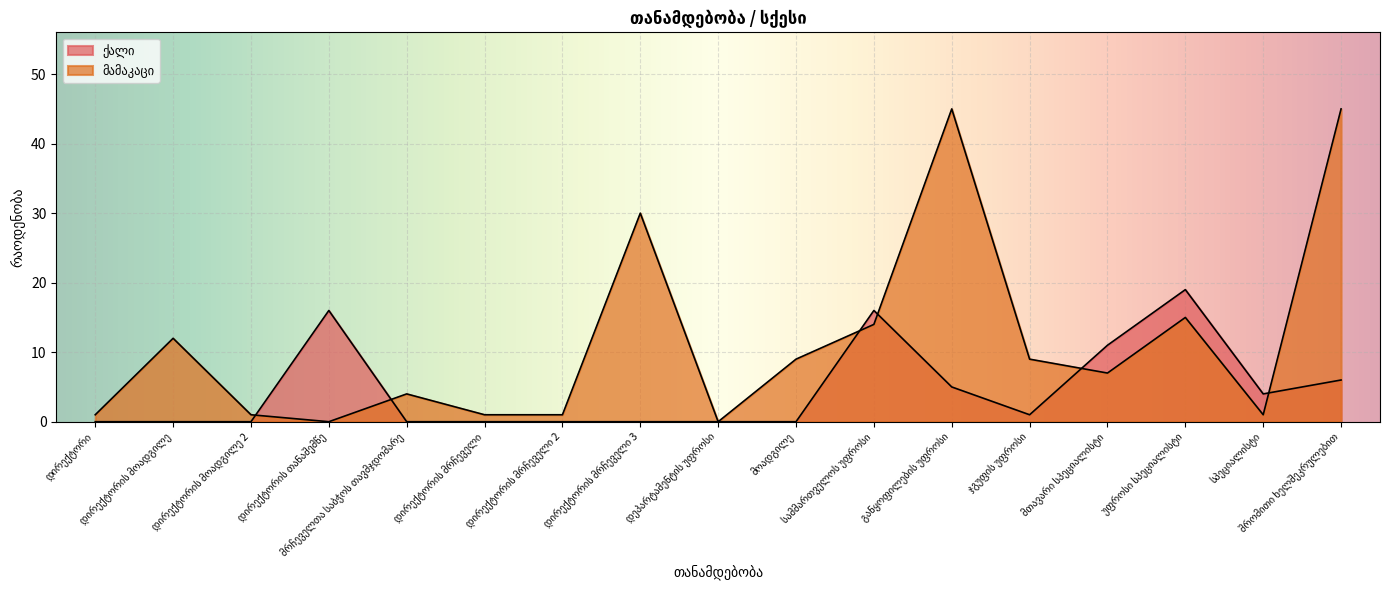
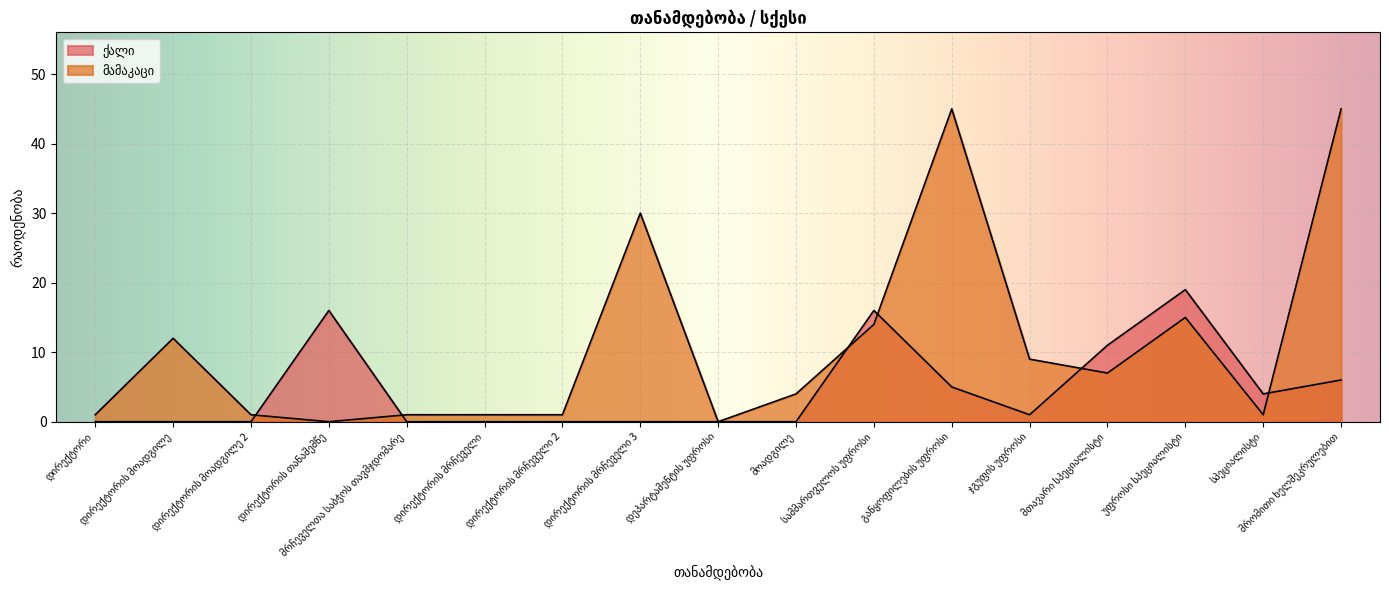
  {
    "ქალი": {
      "დირექტორი": 0,
      "დირექტორის მოადგილე": 0,
      "დირექტორის მოადგილე 2": 0,
      "დირექტორის თანაშემწე": 16,
      "მრჩეველთა საბჭოს თავმჯდომარე": 0,
      "დირექტორის მრჩეველი": 0,
      "დირექტორის მრჩეველი 2": 0,
      "დირექტორის მრჩეველი 3": 0,
      "მოადგილე": 0,
      "სამმართველოს უფროსი": 16,
      "განყოფილების უფროსი": 5,
      "ჯგუფის უფროსი": 1,
      "მთავარი სპეციალისტი": 11,
      "უფროსი სპეციალისტი": 19,
      "სპეციალისტი": 4,
      "შრომითი ხელშეკრულებით": 6
    },
    "მამაკაცი": {
      "დირექტორი": 1,
      "დირექტორის მოადგილე": 12,
      "დირექტორის მოადგილე 2": 1,
      "დირექტორის თანაშემწე": 0,
-     "მრჩეველთა საბჭოს თავმჯდომარე": 4,
+     "მრჩეველთა საბჭოს თავმჯდომარე": 1,
      "დირექტორის მრჩეველი": 1,
      "დირექტორის მრჩეველი 2": 1,
      "დირექტორის მრჩეველი 3": 30,
-     "მოადგილე": 9,
+     "მოადგილე": 4,
      "სამმართველოს უფროსი": 14,
      "განყოფილების უფროსი": 45,
      "ჯგუფის უფროსი": 9,
      "მთავარი სპეციალისტი": 7,
      "უფროსი სპეციალისტი": 15,
      "სპეციალისტი": 1,
      "შრომითი ხელშეკრულებით": 45
    }
  }
